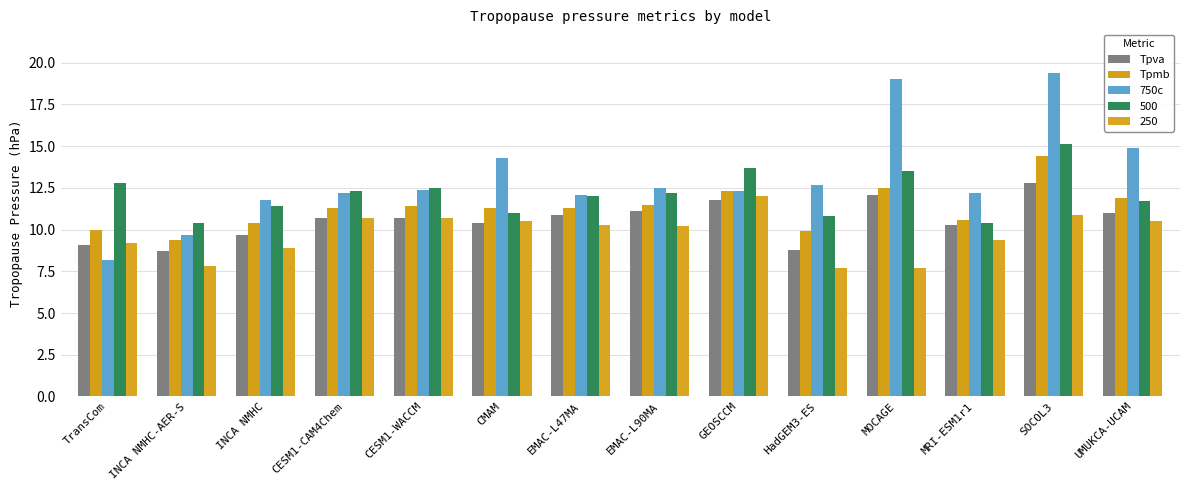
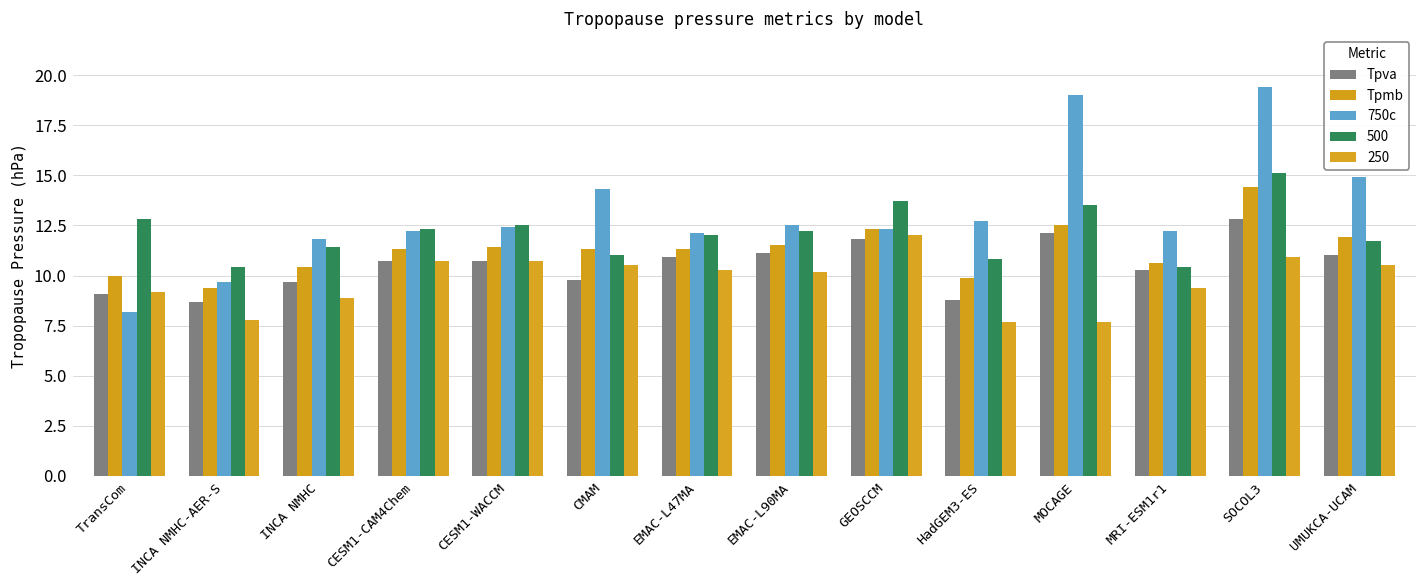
  {
    "Tpva": {
      "TransCom": 9.1,
      "INCA NMHC-AER-S": 8.7,
      "INCA NMHC": 9.7,
      "CESM1-CAM4Chem": 10.7,
      "CESM1-WACCM": 10.7,
-     "CMAM": 10.4,
+     "CMAM": 9.8,
      "EMAC-L47MA": 10.9,
      "EMAC-L90MA": 11.1,
      "GEOSCCM": 11.8,
      "HadGEM3-ES": 8.8,
      "MOCAGE": 12.1,
      "MRI-ESM1r1": 10.3,
      "SOCOL3": 12.8,
      "UMUKCA-UCAM": 11.0
    },
    "750c": {
      "TransCom": 8.2,
      "INCA NMHC-AER-S": 9.7,
      "INCA NMHC": 11.8,
      "CESM1-CAM4Chem": 12.2,
      "CESM1-WACCM": 12.4,
      "CMAM": 14.3,
      "EMAC-L47MA": 12.1,
      "EMAC-L90MA": 12.5,
      "GEOSCCM": 12.3,
      "HadGEM3-ES": 12.7,
      "MOCAGE": 19.0,
      "MRI-ESM1r1": 12.2,
      "SOCOL3": 19.4,
      "UMUKCA-UCAM": 14.9
    },
    "500": {
      "TransCom": 12.8,
      "INCA NMHC-AER-S": 10.4,
      "INCA NMHC": 11.4,
      "CESM1-CAM4Chem": 12.3,
      "CESM1-WACCM": 12.5,
      "CMAM": 11.0,
      "EMAC-L47MA": 12.0,
      "EMAC-L90MA": 12.2,
      "GEOSCCM": 13.7,
      "HadGEM3-ES": 10.8,
      "MOCAGE": 13.5,
      "MRI-ESM1r1": 10.4,
      "SOCOL3": 15.1,
      "UMUKCA-UCAM": 11.7
    }
  }
